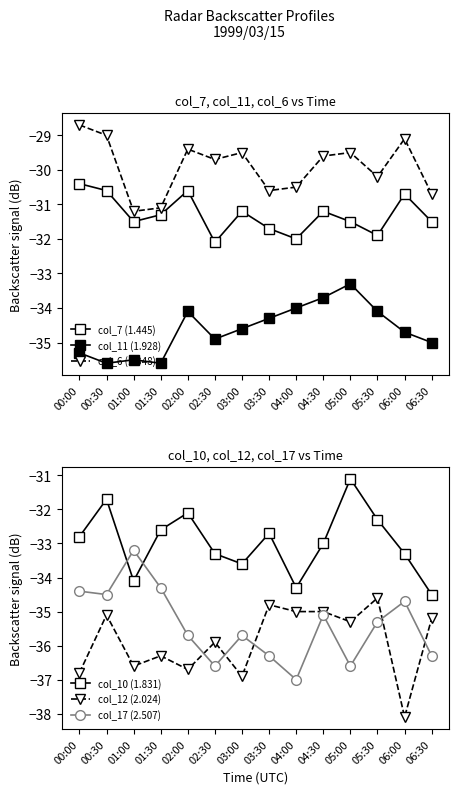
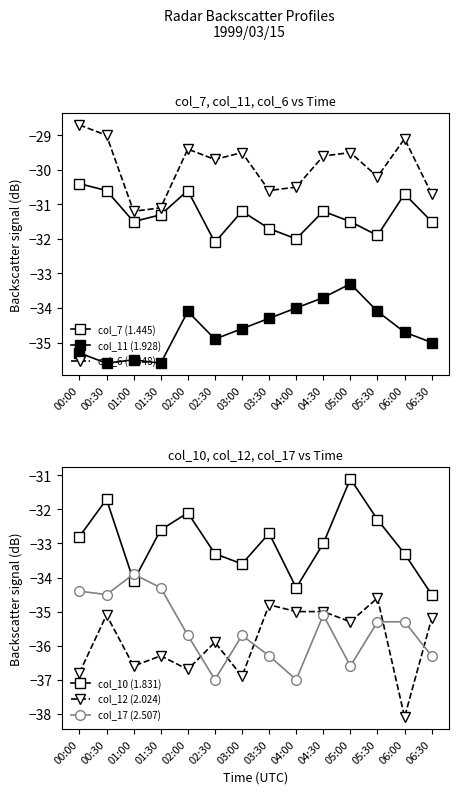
  {
    "col_10, col_12, col_17 vs Time": {
      "col_17 (2.507)": {
        "00:00": -34.4,
        "00:30": -34.5,
-       "01:00": -33.2,
+       "01:00": -33.9,
        "01:30": -34.3,
        "02:00": -35.7,
-       "02:30": -36.6,
+       "02:30": -37.0,
        "03:00": -35.7,
        "03:30": -36.3,
        "04:00": -37.0,
        "04:30": -35.1,
        "05:00": -36.6,
        "05:30": -35.3,
-       "06:00": -34.7,
+       "06:00": -35.3,
        "06:30": -36.3
      }
    }
  }
